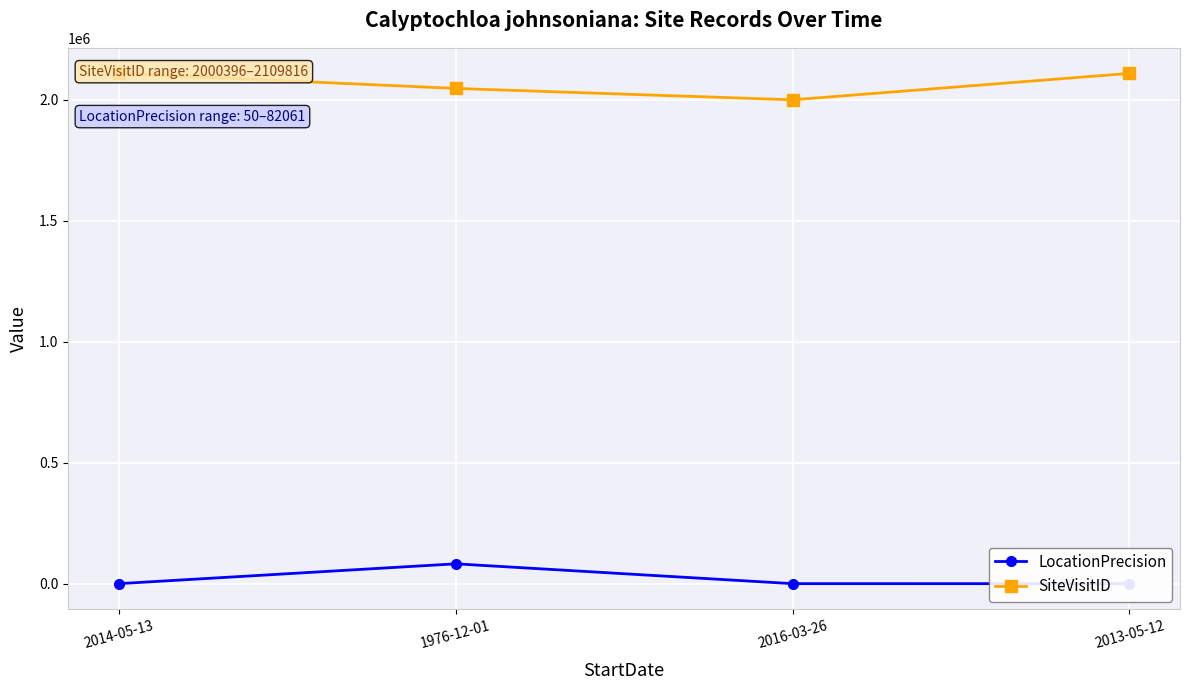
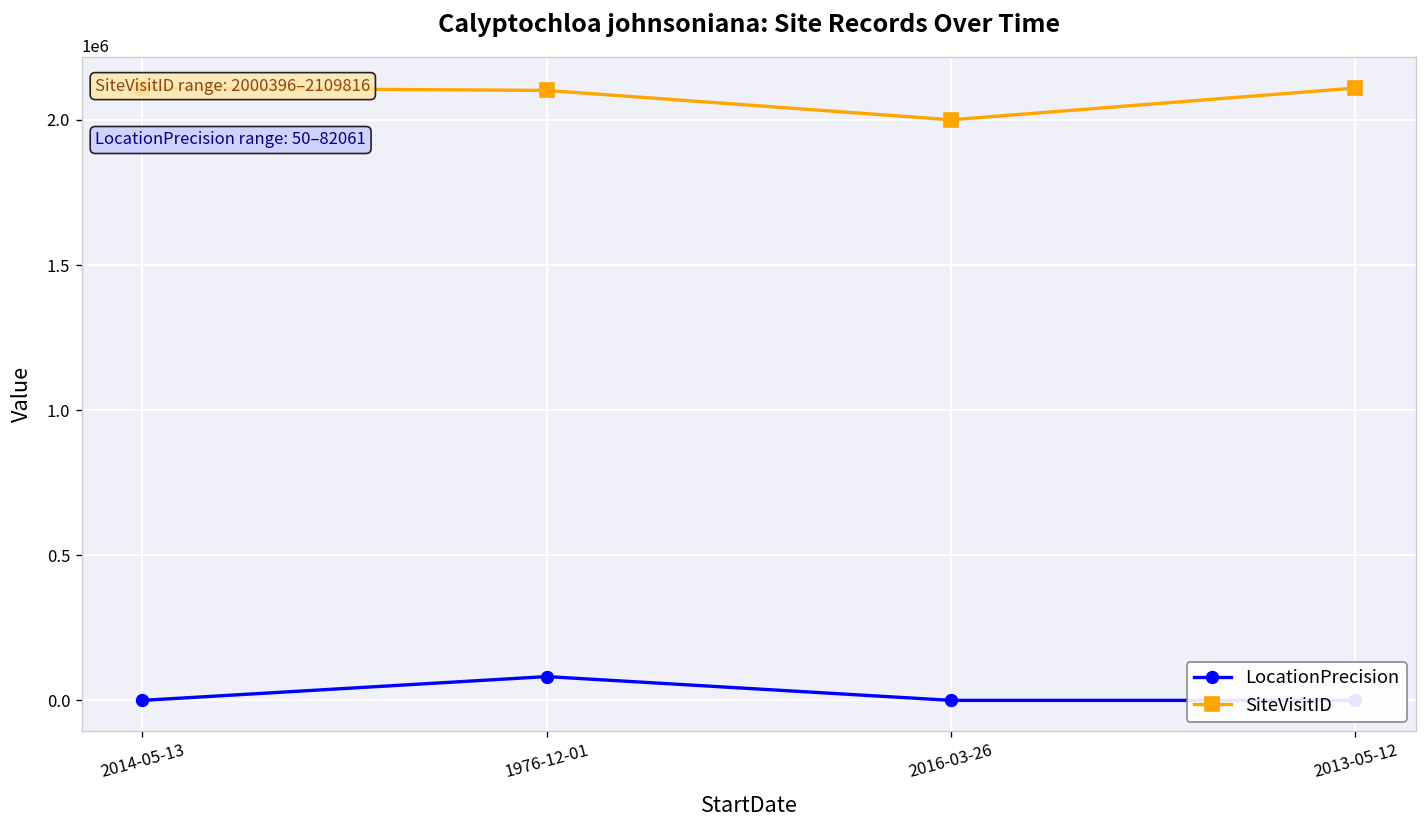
  {
    "LocationPrecision": {
      "2014-05-13": 0,
      "1976-12-01": 80000,
      "2016-03-26": 0
    },
    "SiteVisitID": {
-     "1976-12-01": 2050000,
+     "1976-12-01": 2100000,
      "2016-03-26": 2000000,
      "2013-05-12": 2110000
    }
  }
